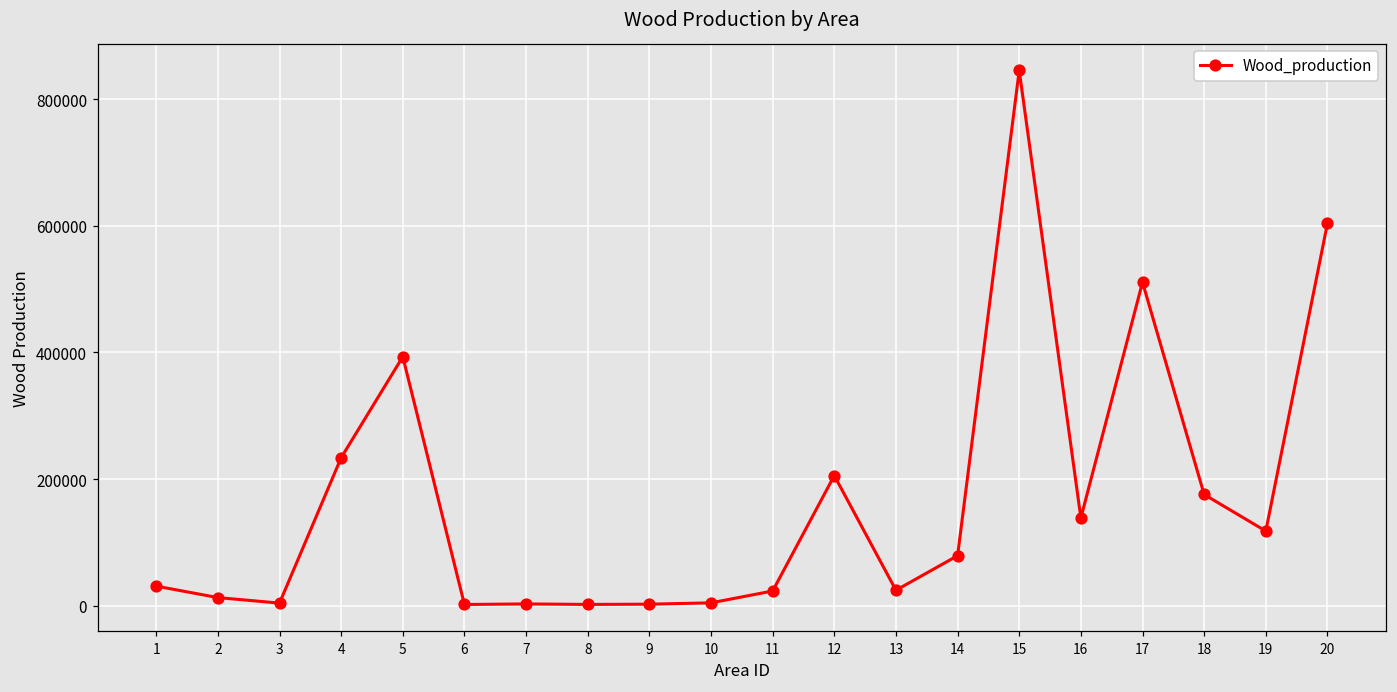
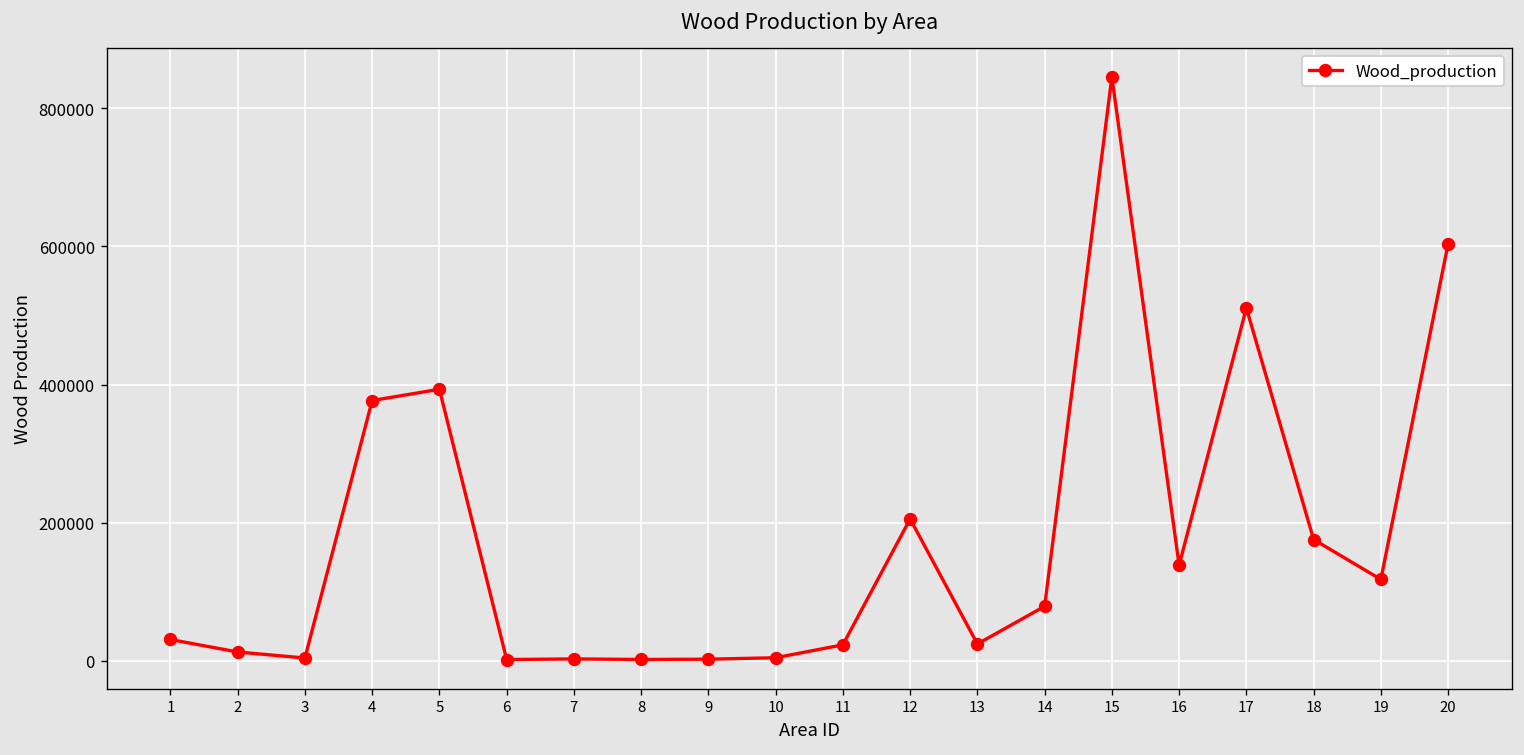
  {
    "1": 30000,
    "2": 10000,
    "3": 0,
-   "4": 230000,
+   "4": 380000,
    "5": 390000,
    "6": 0,
    "7": 0,
    "8": 0,
    "9": 0,
    "10": 0,
    "11": 20000,
    "12": 210000,
    "13": 20000,
    "14": 80000,
    "15": 850000,
    "16": 140000,
    "17": 510000,
    "18": 180000,
    "19": 120000,
    "20": 600000
  }
